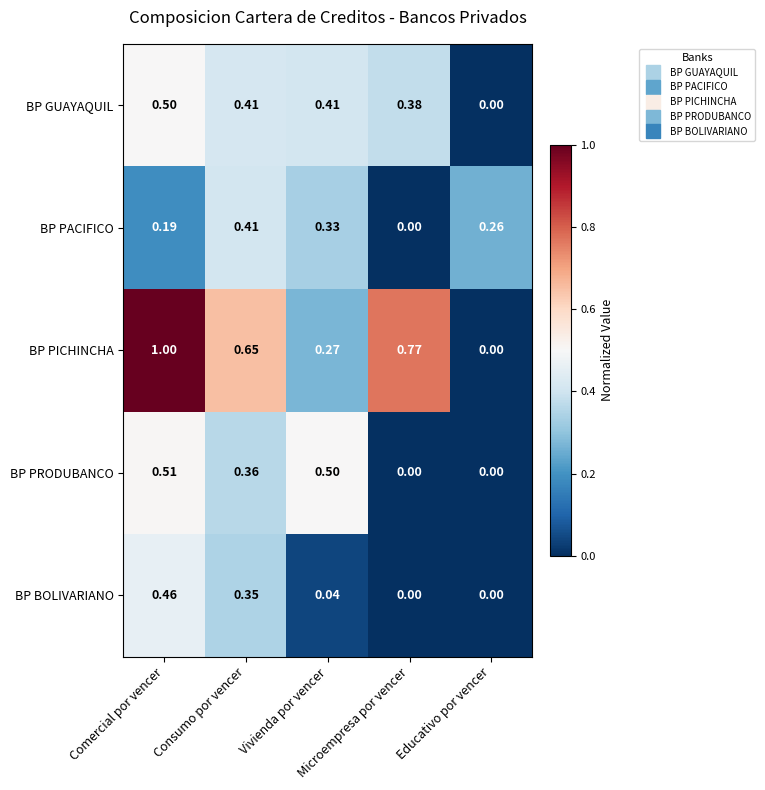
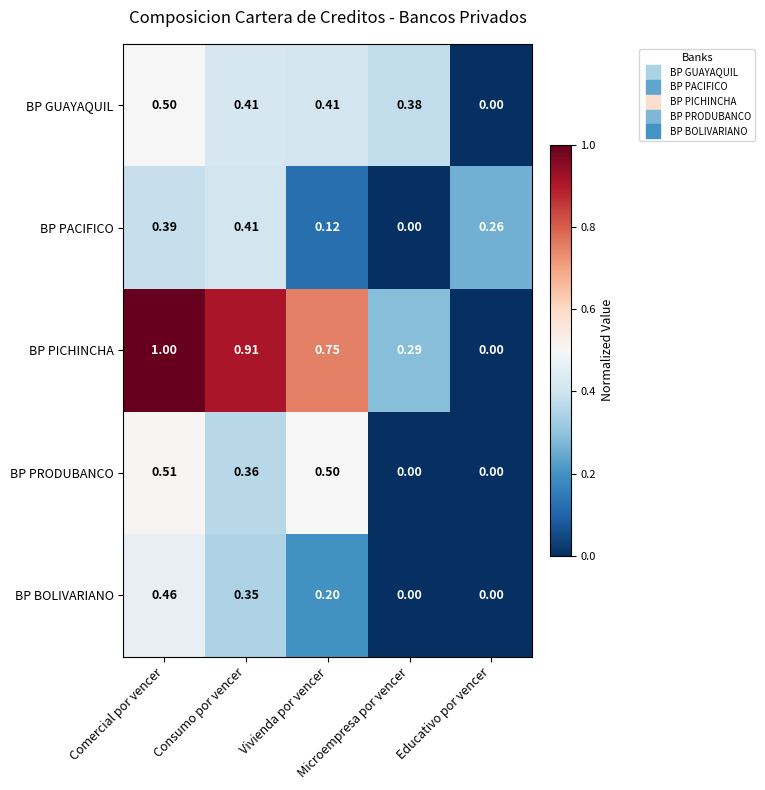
  {
    "BP GUAYAQUIL": {
      "Comercial por vencer": 0.50,
      "Consumo por vencer": 0.41,
      "Vivienda por vencer": 0.41,
      "Microempresa por vencer": 0.38,
      "Educativo por vencer": 0.00
    },
    "BP PACIFICO": {
-     "Comercial por vencer": 0.19,
+     "Comercial por vencer": 0.39,
      "Consumo por vencer": 0.41,
-     "Vivienda por vencer": 0.33,
+     "Vivienda por vencer": 0.12,
      "Microempresa por vencer": 0.00,
      "Educativo por vencer": 0.26
    },
    "BP PICHINCHA": {
      "Comercial por vencer": 1.00,
-     "Consumo por vencer": 0.65,
-     "Vivienda por vencer": 0.27,
-     "Microempresa por vencer": 0.77,
+     "Consumo por vencer": 0.91,
+     "Vivienda por vencer": 0.75,
+     "Microempresa por vencer": 0.29,
      "Educativo por vencer": 0.00
    },
    "BP PRODUBANCO": {
      "Comercial por vencer": 0.51,
      "Consumo por vencer": 0.36,
      "Vivienda por vencer": 0.50,
      "Microempresa por vencer": 0.00,
      "Educativo por vencer": 0.00
    },
    "BP BOLIVARIANO": {
      "Comercial por vencer": 0.46,
      "Consumo por vencer": 0.35,
-     "Vivienda por vencer": 0.04,
+     "Vivienda por vencer": 0.20,
      "Microempresa por vencer": 0.00,
      "Educativo por vencer": 0.00
    }
  }
